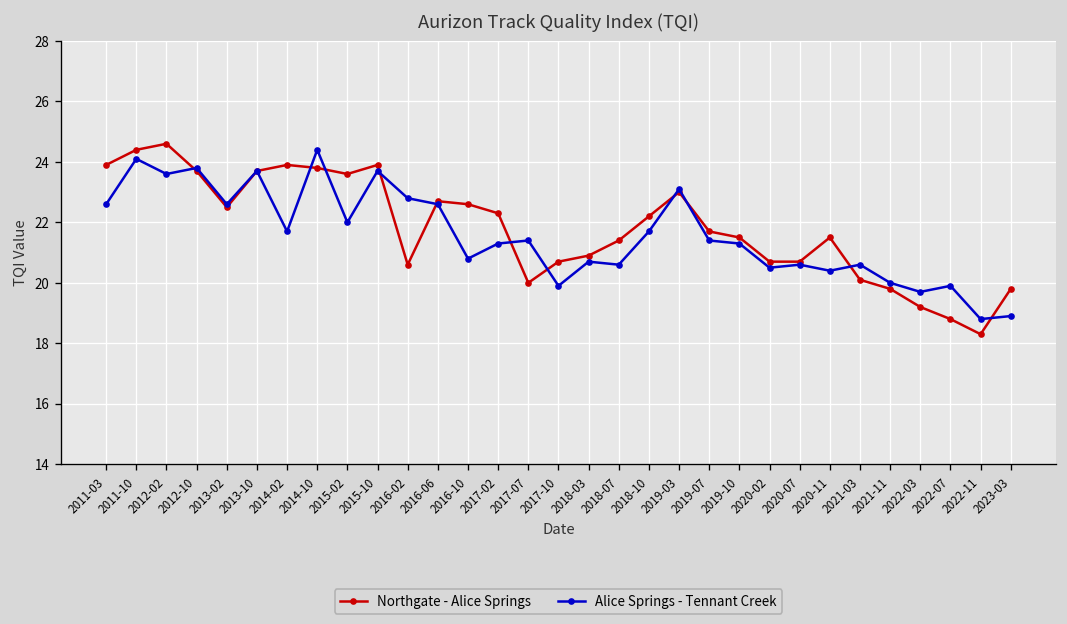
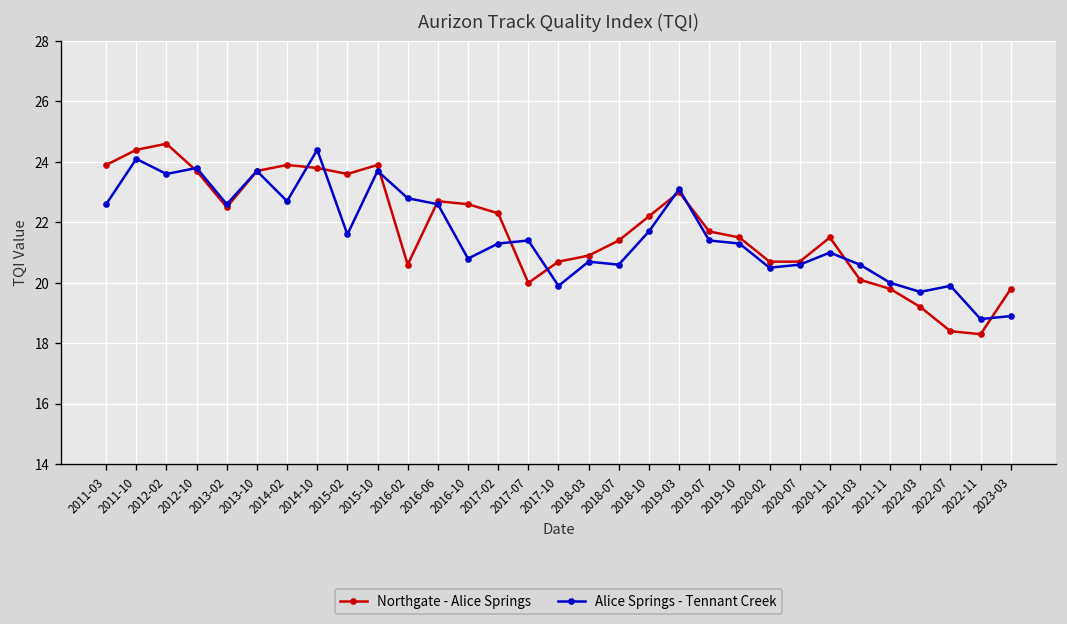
  {
    "Northgate - Alice Springs": {
      "2011-03": 23.9,
      "2011-10": 24.4,
      "2012-02": 24.6,
      "2014-02": 23.9,
      "2014-10": 23.8,
      "2015-02": 23.6,
      "2015-10": 23.9,
      "2016-02": 20.6,
      "2016-06": 22.7,
      "2016-10": 22.6,
      "2017-02": 22.3,
      "2017-07": 20.0,
      "2017-10": 20.7,
      "2018-03": 20.9,
      "2018-07": 21.4,
      "2018-10": 22.2,
      "2019-07": 21.7,
      "2019-10": 21.5,
      "2020-02": 20.7,
      "2020-11": 21.5,
      "2021-03": 20.1,
      "2021-11": 19.8,
      "2022-03": 19.2,
-     "2022-07": 18.8,
+     "2022-07": 18.4,
      "2022-11": 18.3,
      "2023-03": 19.8
    },
    "Alice Springs - Tennant Creek": {
      "2011-03": 22.6,
      "2011-10": 24.1,
      "2012-02": 23.6,
-     "2014-02": 21.7,
+     "2014-02": 22.7,
      "2014-10": 24.4,
-     "2015-02": 22.0,
+     "2015-02": 21.6,
      "2015-10": 23.7,
      "2016-02": 22.8,
      "2016-06": 22.6,
      "2016-10": 20.8,
      "2017-02": 21.3,
      "2017-07": 21.4,
      "2017-10": 19.9,
      "2018-03": 20.7,
      "2018-07": 20.6,
      "2018-10": 21.7,
      "2019-07": 21.4,
      "2019-10": 21.3,
      "2020-02": 20.5,
-     "2020-11": 20.4,
+     "2020-11": 21.0,
      "2021-03": 20.6,
      "2021-11": 20.0,
      "2022-03": 19.7,
      "2022-07": 19.9,
      "2022-11": 18.8,
      "2023-03": 18.9
    }
  }
